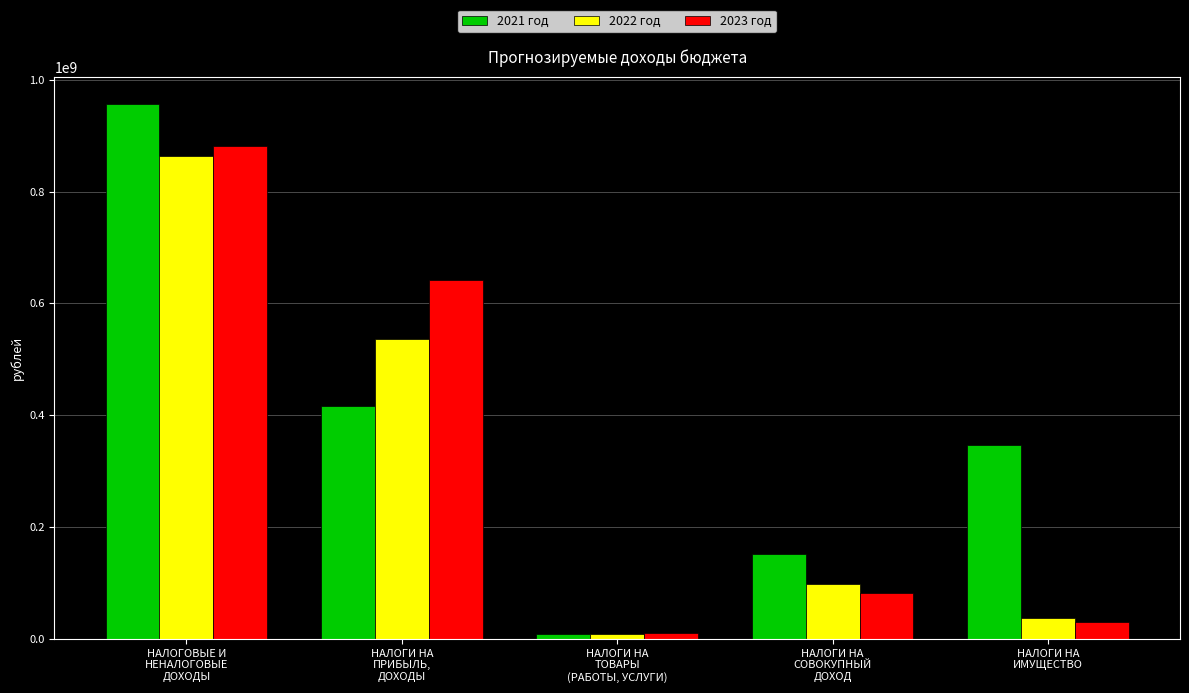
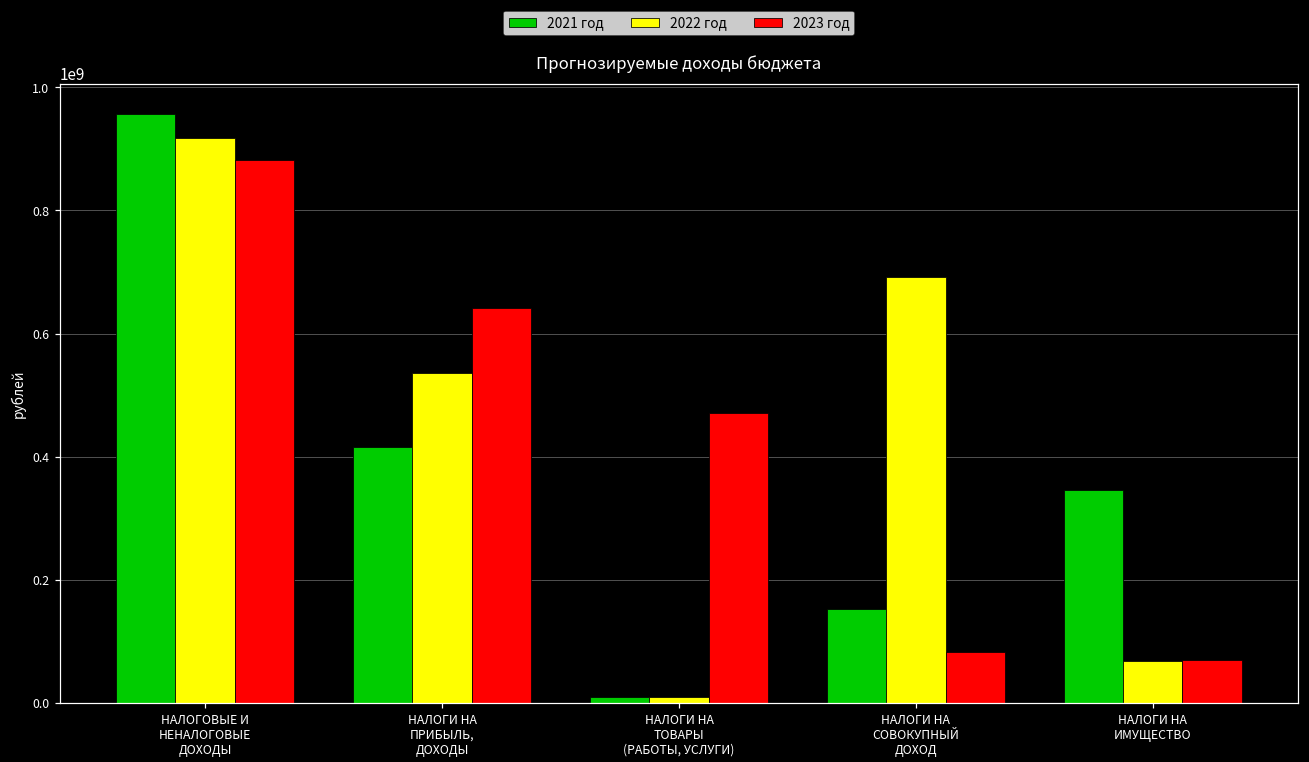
  {
    "2021 год": {
      "НАЛОГОВЫЕ И НЕНАЛОГОВЫЕ ДОХОДЫ": 960000000,
      "НАЛОГИ НА ПРИБЫЛЬ, ДОХОДЫ": 420000000,
      "НАЛОГИ НА ТОВАРЫ (РАБОТЫ, УСЛУГИ)": 10000000,
      "НАЛОГИ НА СОВОКУПНЫЙ ДОХОД": 150000000,
      "НАЛОГИ НА ИМУЩЕСТВО": 350000000
    },
    "2022 год": {
-     "НАЛОГОВЫЕ И НЕНАЛОГОВЫЕ ДОХОДЫ": 860000000,
+     "НАЛОГОВЫЕ И НЕНАЛОГОВЫЕ ДОХОДЫ": 920000000,
      "НАЛОГИ НА ПРИБЫЛЬ, ДОХОДЫ": 540000000,
      "НАЛОГИ НА ТОВАРЫ (РАБОТЫ, УСЛУГИ)": 10000000,
-     "НАЛОГИ НА СОВОКУПНЫЙ ДОХОД": 100000000,
-     "НАЛОГИ НА ИМУЩЕСТВО": 40000000
+     "НАЛОГИ НА СОВОКУПНЫЙ ДОХОД": 690000000,
+     "НАЛОГИ НА ИМУЩЕСТВО": 70000000
    },
    "2023 год": {
      "НАЛОГОВЫЕ И НЕНАЛОГОВЫЕ ДОХОДЫ": 880000000,
      "НАЛОГИ НА ПРИБЫЛЬ, ДОХОДЫ": 640000000,
-     "НАЛОГИ НА ТОВАРЫ (РАБОТЫ, УСЛУГИ)": 10000000,
+     "НАЛОГИ НА ТОВАРЫ (РАБОТЫ, УСЛУГИ)": 470000000,
      "НАЛОГИ НА СОВОКУПНЫЙ ДОХОД": 80000000,
-     "НАЛОГИ НА ИМУЩЕСТВО": 30000000
+     "НАЛОГИ НА ИМУЩЕСТВО": 70000000
    }
  }
